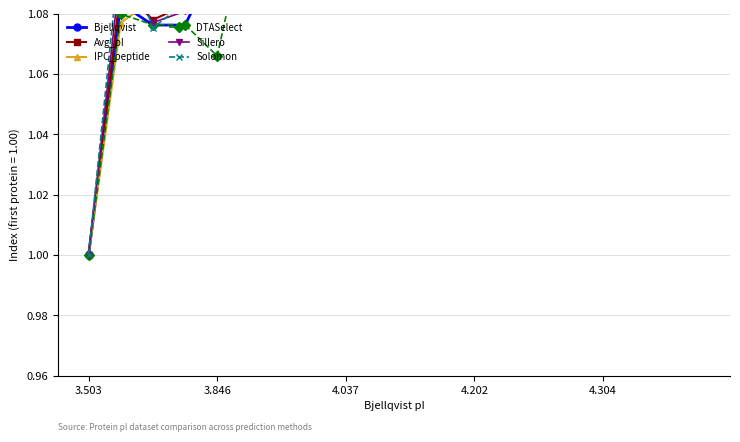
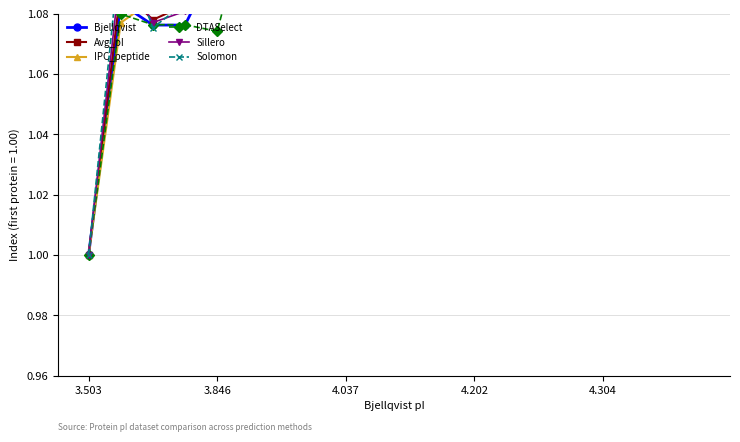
  {
    "DTASelect": {
-     "3.846": 1.066
+     "3.846": 1.074
    }
  }
